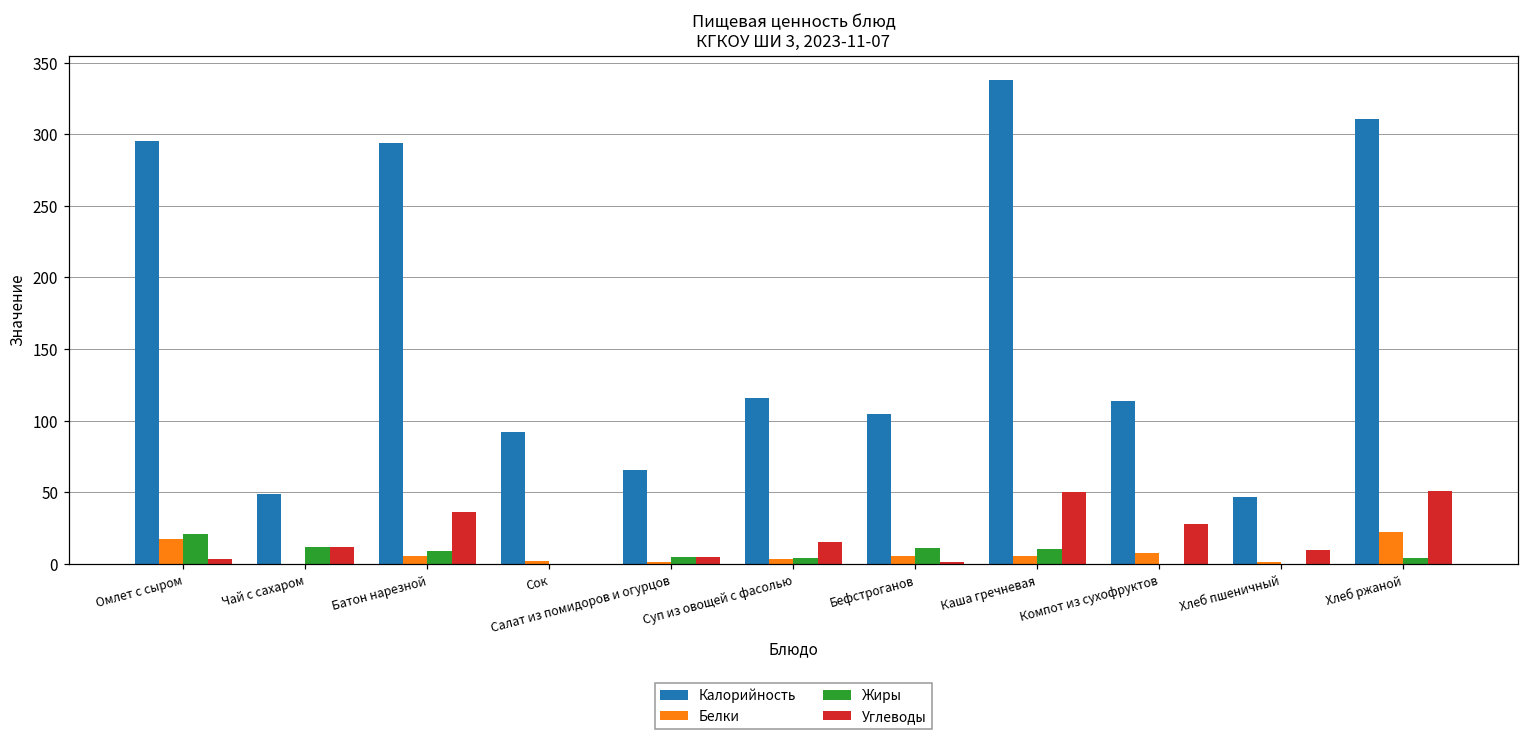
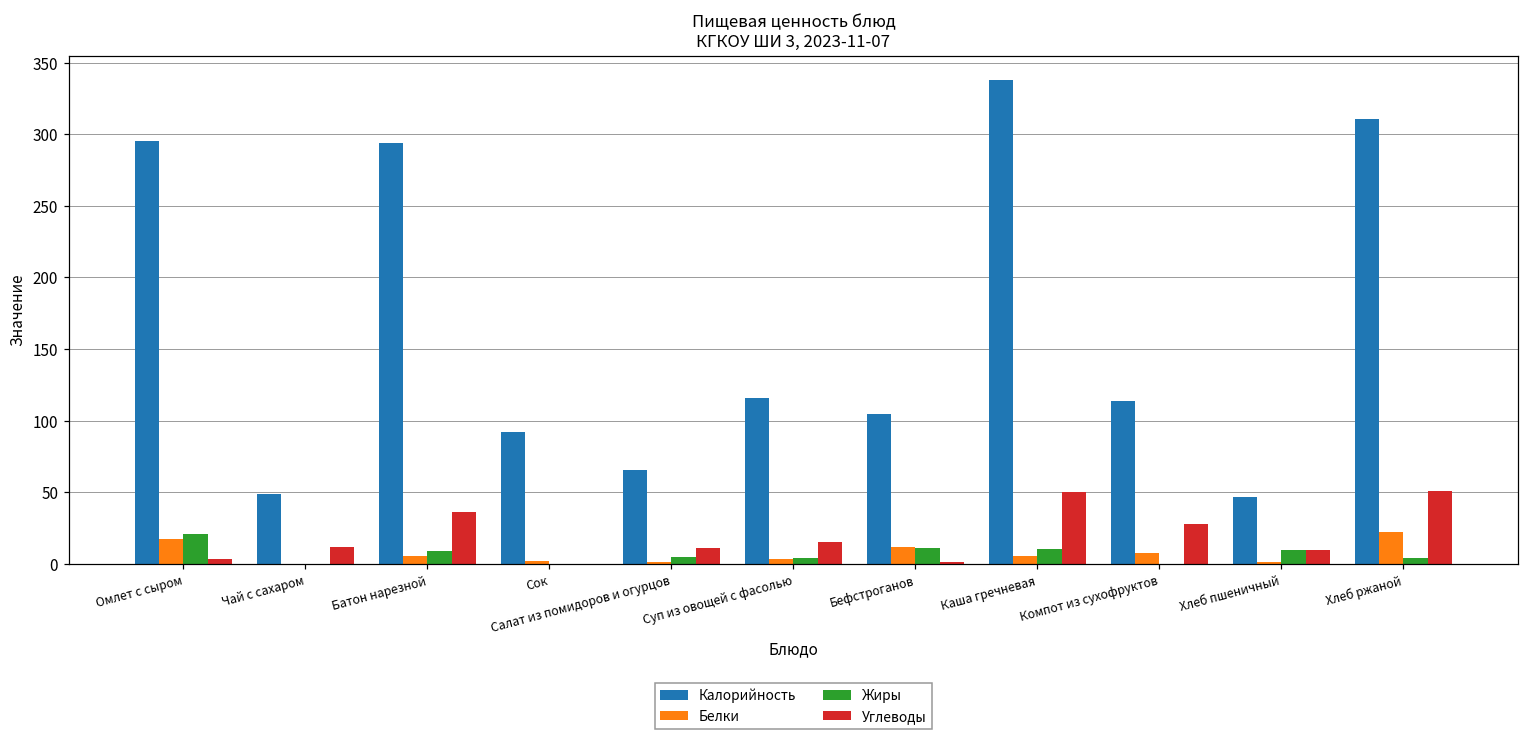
  {
    "Калорийность": {
      "Омлет с сыром": 295,
      "Чай с сахаром": 49,
      "Батон нарезной": 294,
      "Сок": 92,
      "Салат из помидоров и огурцов": 66,
      "Суп из овощей с фасолью": 116,
      "Бефстроганов": 104,
      "Каша гречневая": 338,
      "Компот из сухофруктов": 114,
      "Хлеб пшеничный": 47,
      "Хлеб ржаной": 311
    },
    "Белки": {
      "Омлет с сыром": 17,
      "Батон нарезной": 5,
      "Сок": 2,
      "Суп из овощей с фасолью": 4,
-     "Бефстроганов": 5,
+     "Бефстроганов": 12,
      "Каша гречневая": 5,
      "Компот из сухофруктов": 8,
      "Хлеб ржаной": 22
    },
    "Жиры": {
      "Омлет с сыром": 21,
-     "Чай с сахаром": 12,
+     "Чай с сахаром": 0,
      "Батон нарезной": 9,
      "Салат из помидоров и огурцов": 5,
      "Суп из овощей с фасолью": 4,
      "Бефстроганов": 11,
      "Каша гречневая": 11,
      "Компот из сухофруктов": 0,
-     "Хлеб пшеничный": 0,
+     "Хлеб пшеничный": 9,
      "Хлеб ржаной": 4
    },
    "Углеводы": {
      "Омлет с сыром": 3,
      "Чай с сахаром": 12,
      "Батон нарезной": 36,
-     "Салат из помидоров и огурцов": 5,
+     "Салат из помидоров и огурцов": 11,
      "Суп из овощей с фасолью": 15,
      "Каша гречневая": 50,
      "Компот из сухофруктов": 28,
      "Хлеб пшеничный": 10,
      "Хлеб ржаной": 51
    }
  }
